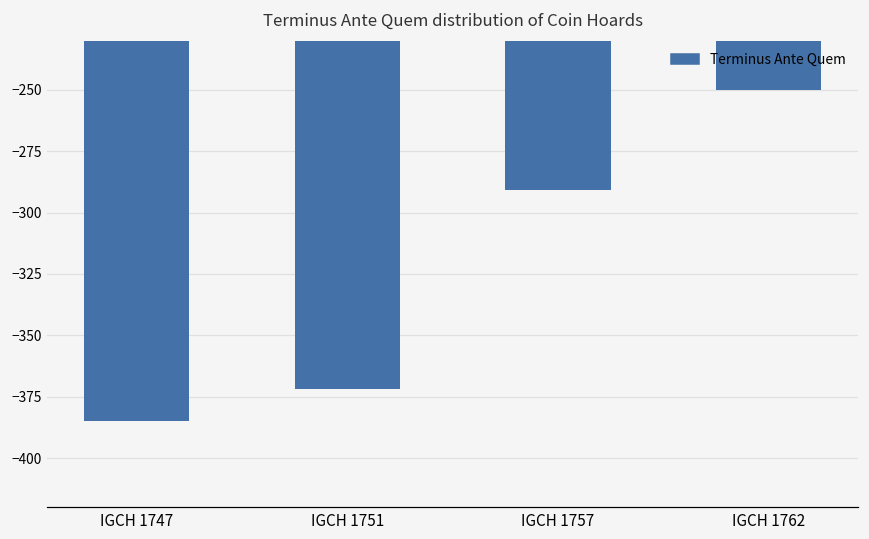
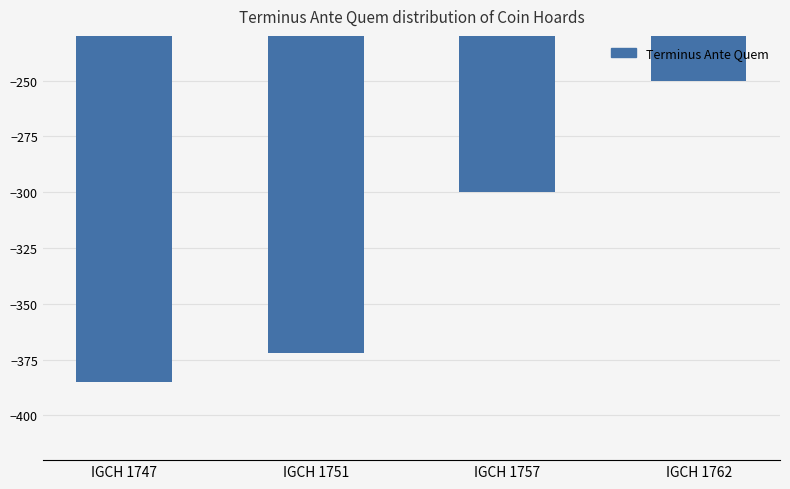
  {
    "IGCH 1747": -385,
    "IGCH 1751": -372,
-   "IGCH 1757": -291,
+   "IGCH 1757": -300,
    "IGCH 1762": -250
  }
